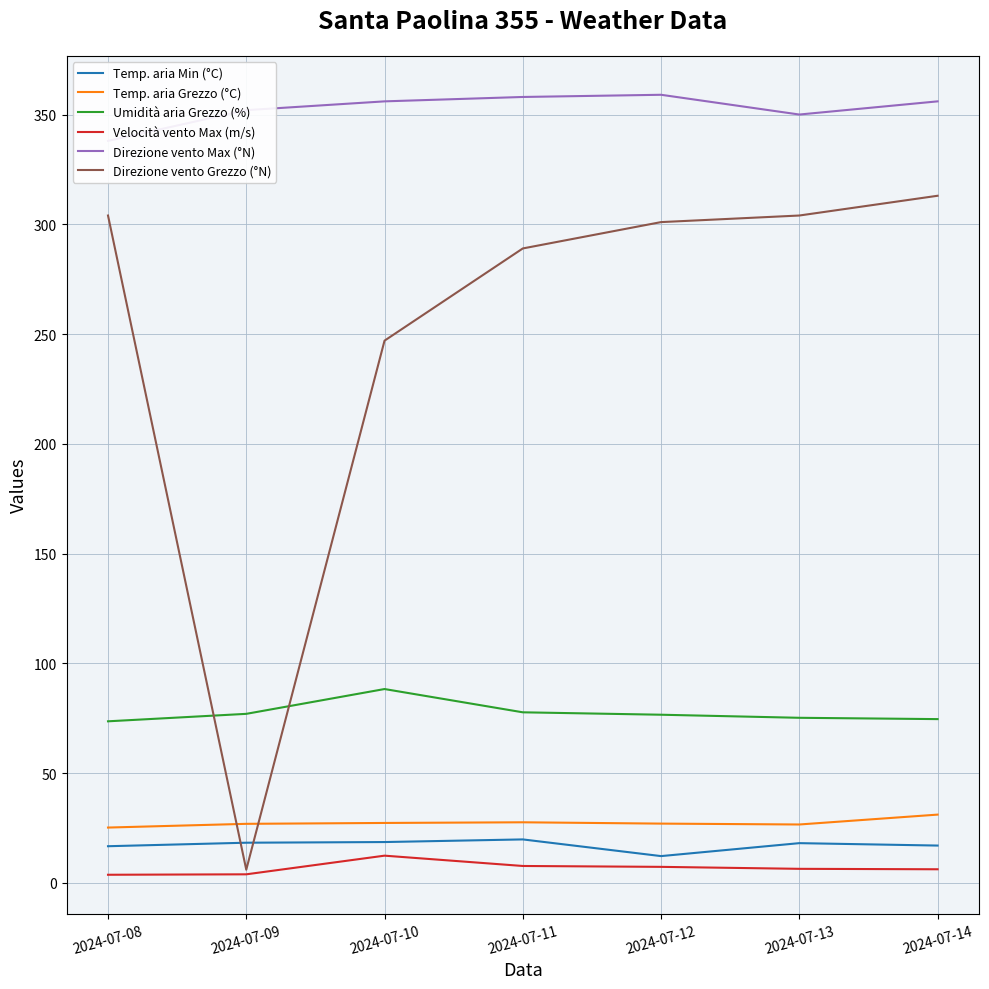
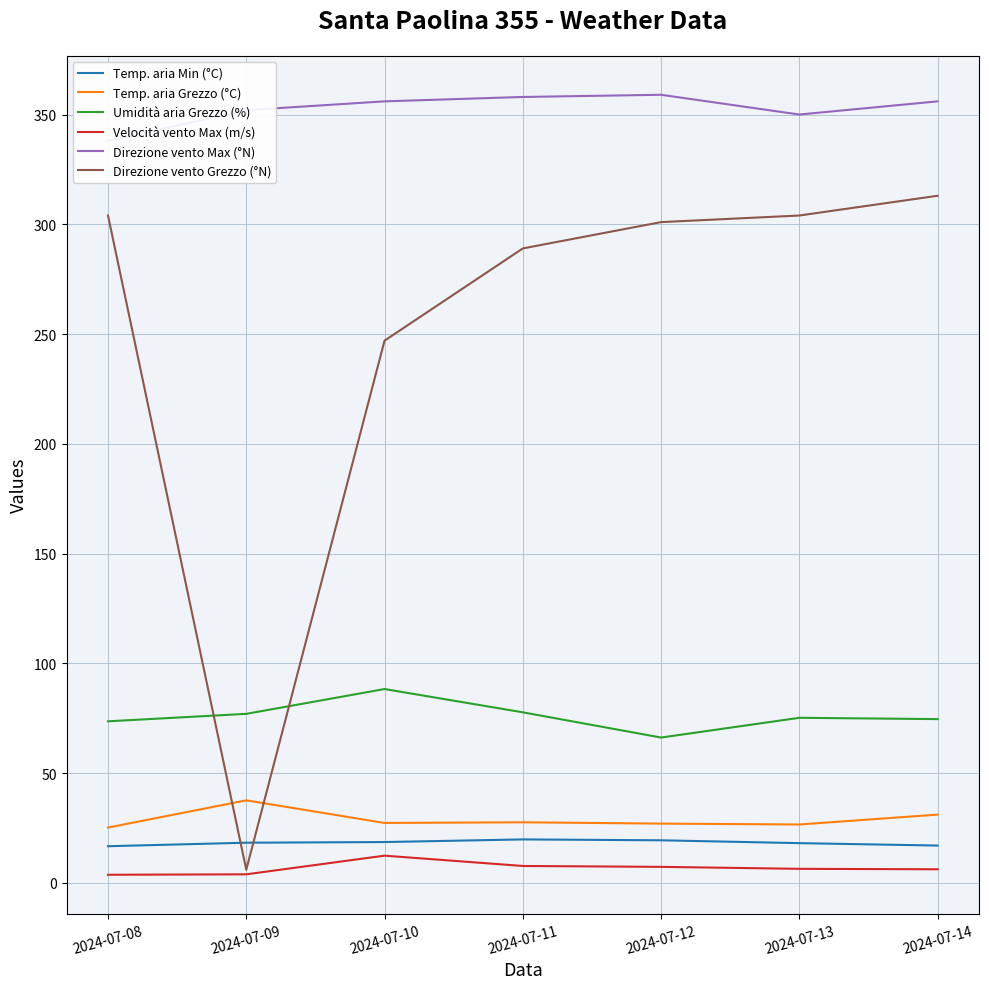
  {
    "Temp. aria Min (°C)": {
      "2024-07-08": 17,
      "2024-07-09": 18,
      "2024-07-10": 19,
      "2024-07-11": 20,
-     "2024-07-12": 12,
+     "2024-07-12": 19,
      "2024-07-13": 18,
      "2024-07-14": 17
    },
    "Temp. aria Grezzo (°C)": {
      "2024-07-08": 25,
-     "2024-07-09": 27,
+     "2024-07-09": 38,
      "2024-07-10": 27,
      "2024-07-11": 28,
      "2024-07-12": 27,
      "2024-07-13": 27,
      "2024-07-14": 31
    },
    "Umidità aria Grezzo (%)": {
      "2024-07-08": 74,
      "2024-07-09": 77,
      "2024-07-10": 88,
      "2024-07-11": 78,
-     "2024-07-12": 77,
+     "2024-07-12": 66,
      "2024-07-13": 75,
      "2024-07-14": 75
    },
    "Velocità vento Max (m/s)": {
      "2024-07-08": 4,
      "2024-07-09": 4,
      "2024-07-10": 12,
      "2024-07-11": 8,
      "2024-07-12": 7,
      "2024-07-13": 6,
      "2024-07-14": 6
    },
    "Direzione vento Max (°N)": {
      "2024-07-10": 356,
      "2024-07-11": 358,
      "2024-07-12": 359,
      "2024-07-13": 350,
      "2024-07-14": 356
    },
    "Direzione vento Grezzo (°N)": {
      "2024-07-08": 304,
      "2024-07-09": 6,
      "2024-07-10": 247,
      "2024-07-11": 289,
      "2024-07-12": 301,
      "2024-07-13": 304,
      "2024-07-14": 313
    }
  }
